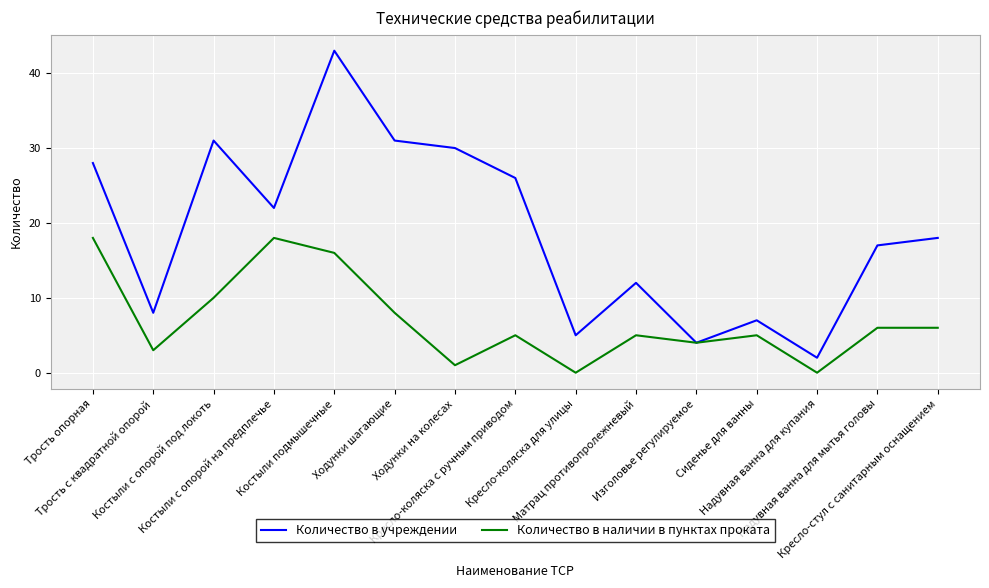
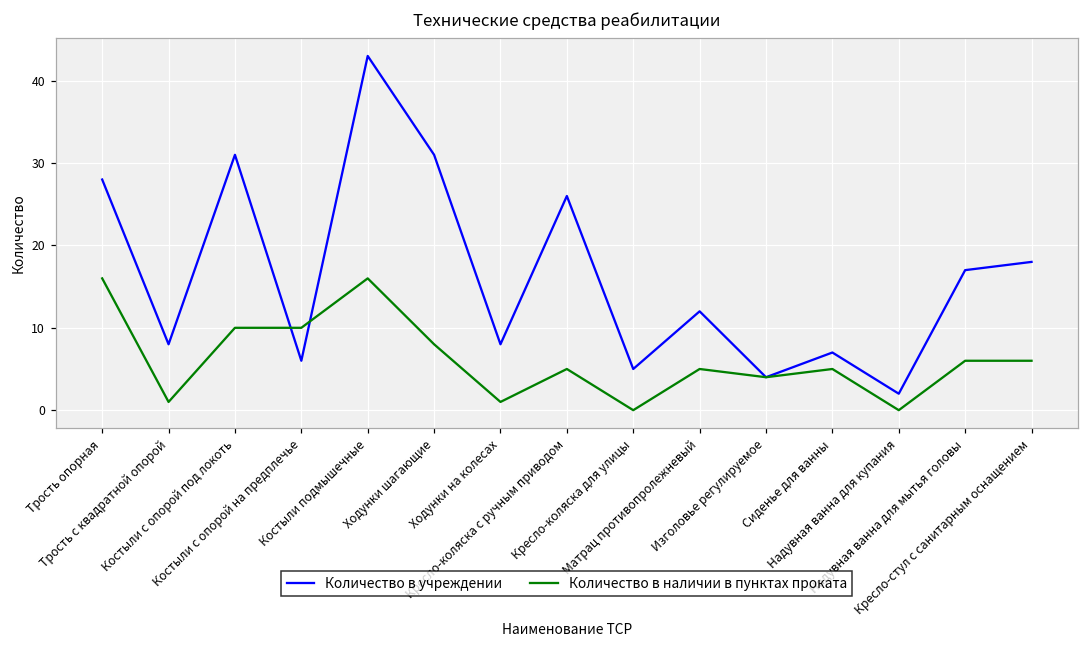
  {
    "Количество в учреждении": {
      "Трость опорная": 28,
      "Трость с квадратной опорой": 8,
      "Костыли с опорой под локоть": 31,
-     "Костыли с опорой на предплечье": 22,
+     "Костыли с опорой на предплечье": 6,
      "Костыли подмышечные": 43,
      "Ходунки шагающие": 31,
-     "Ходунки на колесах": 30,
+     "Ходунки на колесах": 8,
      "Кресло-коляска с ручным приводом": 26,
      "Кресло-коляска для улицы": 5,
      "Матрац противопролежневый": 12,
      "Сиденье для ванны": 7,
      "Надувная ванна для купания": 2,
      "Надувная ванна для мытья головы": 17,
      "Кресло-стул с санитарным оснащением": 18
    },
    "Количество в наличии в пунктах проката": {
-     "Трость опорная": 18,
-     "Трость с квадратной опорой": 3,
+     "Трость опорная": 16,
+     "Трость с квадратной опорой": 1,
      "Костыли с опорой под локоть": 10,
-     "Костыли с опорой на предплечье": 18,
+     "Костыли с опорой на предплечье": 10,
      "Костыли подмышечные": 16,
      "Ходунки шагающие": 8,
      "Ходунки на колесах": 1,
      "Кресло-коляска с ручным приводом": 5,
      "Кресло-коляска для улицы": 0,
      "Матрац противопролежневый": 5,
      "Сиденье для ванны": 5,
      "Надувная ванна для купания": 0,
      "Надувная ванна для мытья головы": 6,
      "Кресло-стул с санитарным оснащением": 6
    }
  }
